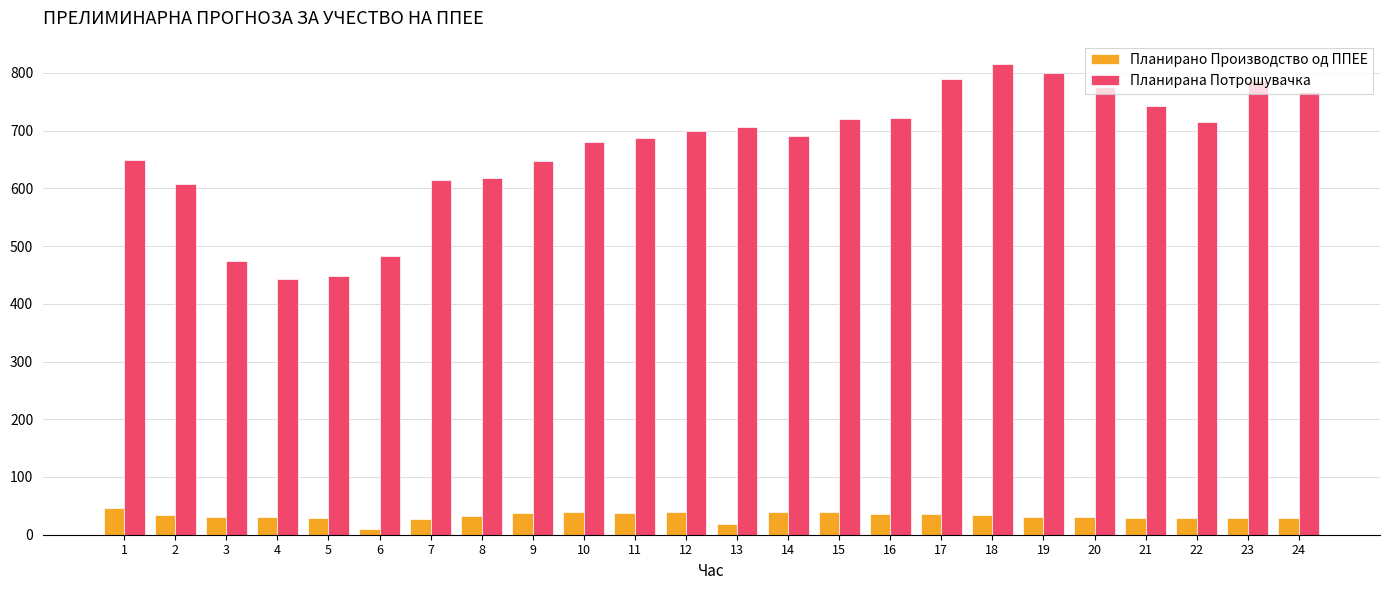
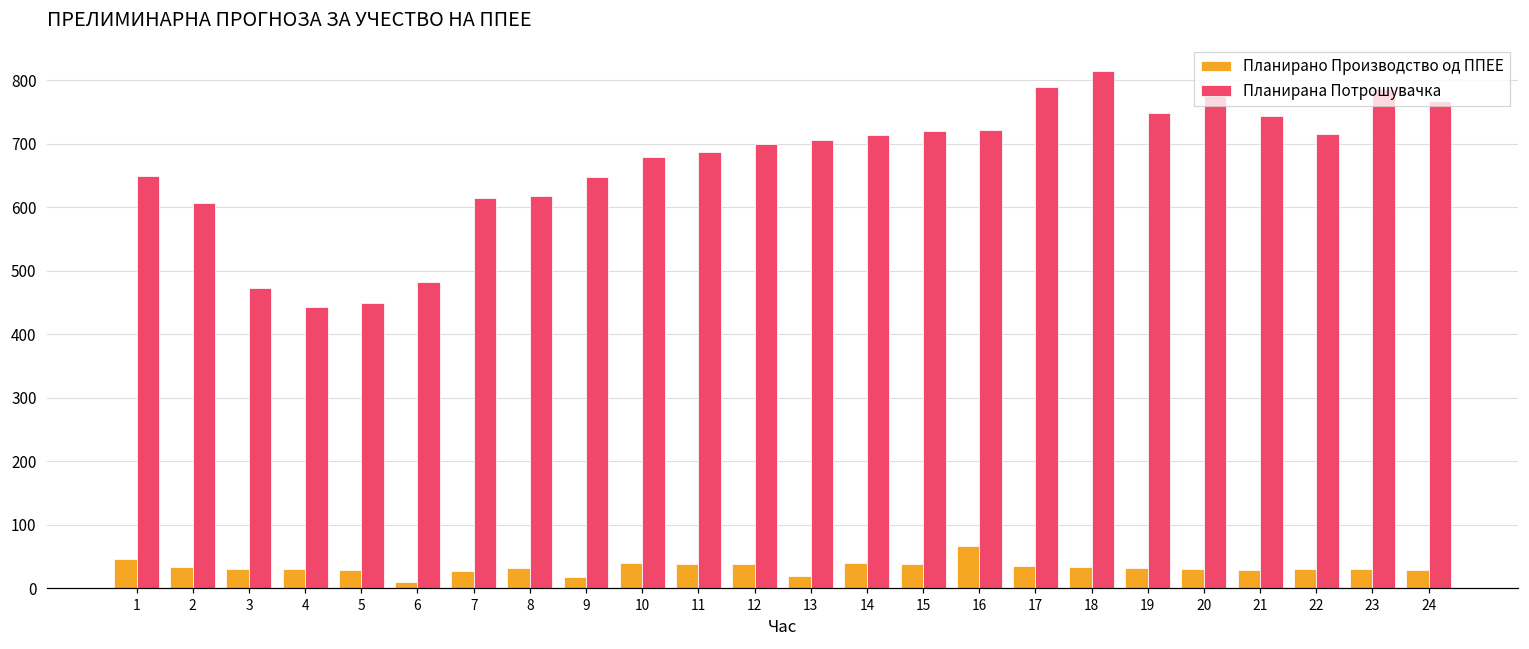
  {
    "Планирано Производство од ППЕЕ": {
      "1": 50,
      "2": 30,
      "3": 30,
      "4": 30,
      "5": 30,
      "6": 10,
      "7": 30,
      "8": 30,
-     "9": 40,
+     "9": 20,
      "10": 40,
      "11": 40,
      "12": 40,
      "13": 20,
      "14": 40,
      "15": 40,
-     "16": 40,
+     "16": 70,
      "17": 40,
      "18": 30,
      "19": 30,
      "20": 30,
      "21": 30,
      "22": 30,
      "23": 30,
      "24": 30
    },
    "Планирана Потрошувачка": {
      "1": 650,
      "2": 610,
      "3": 470,
      "4": 440,
      "5": 450,
      "6": 480,
      "7": 610,
      "8": 620,
      "9": 650,
      "10": 680,
      "11": 690,
      "12": 700,
      "13": 710,
-     "14": 690,
+     "14": 710,
      "15": 720,
      "16": 720,
      "17": 790,
      "18": 810,
-     "19": 800,
+     "19": 750,
      "21": 740,
      "22": 710
    }
  }
